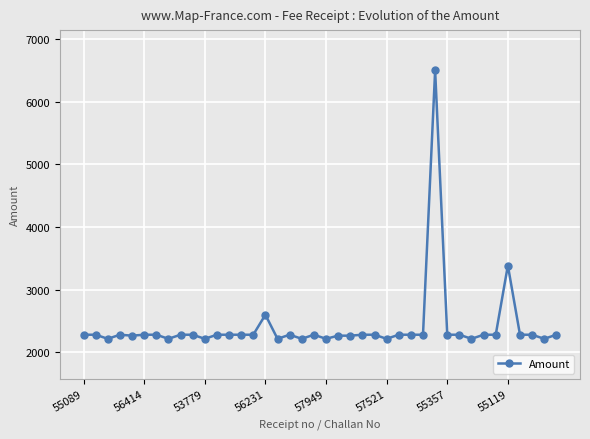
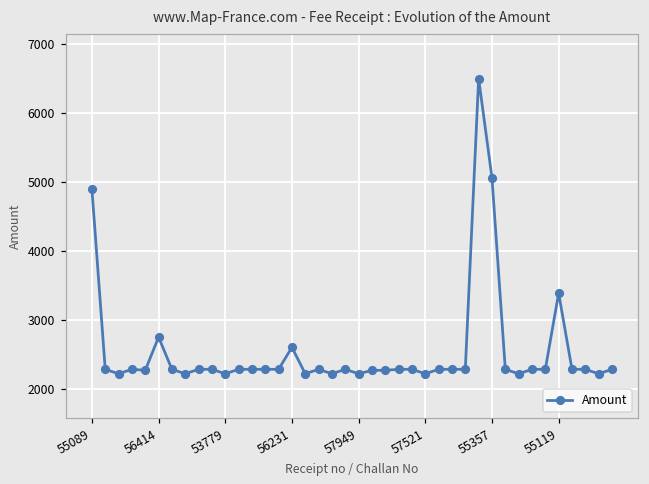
  {
-   "55089": 2300,
-   "56414": 2300,
+   "55089": 4900,
+   "56414": 2700,
    "53779": 2200,
    "56231": 2600,
    "57949": 2200,
    "57521": 2200,
-   "55357": 2300,
+   "55357": 5100,
    "55119": 3400
  }
